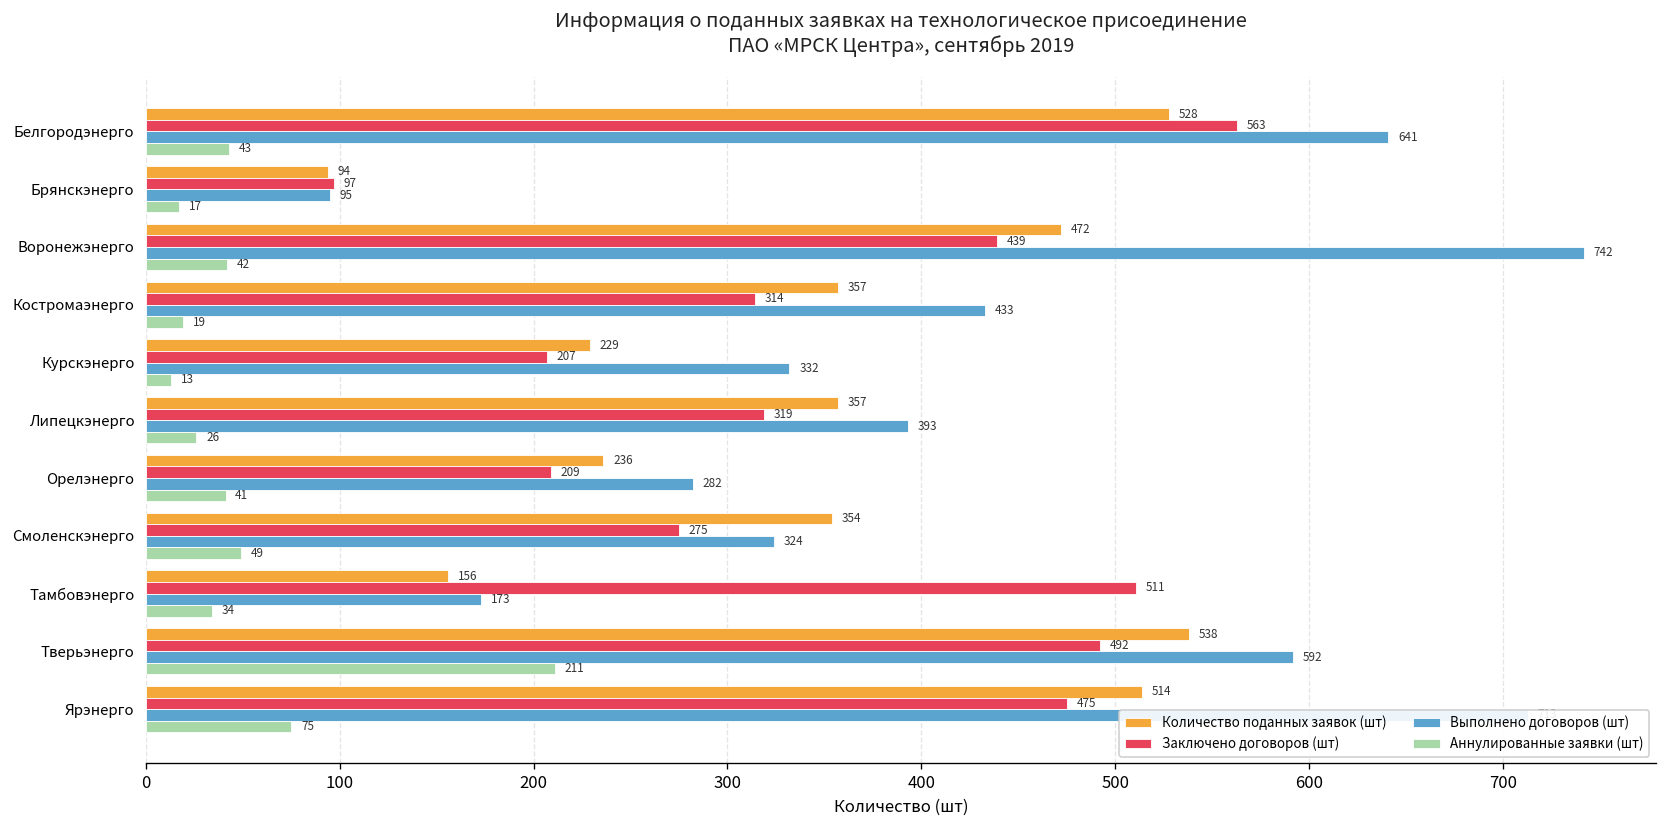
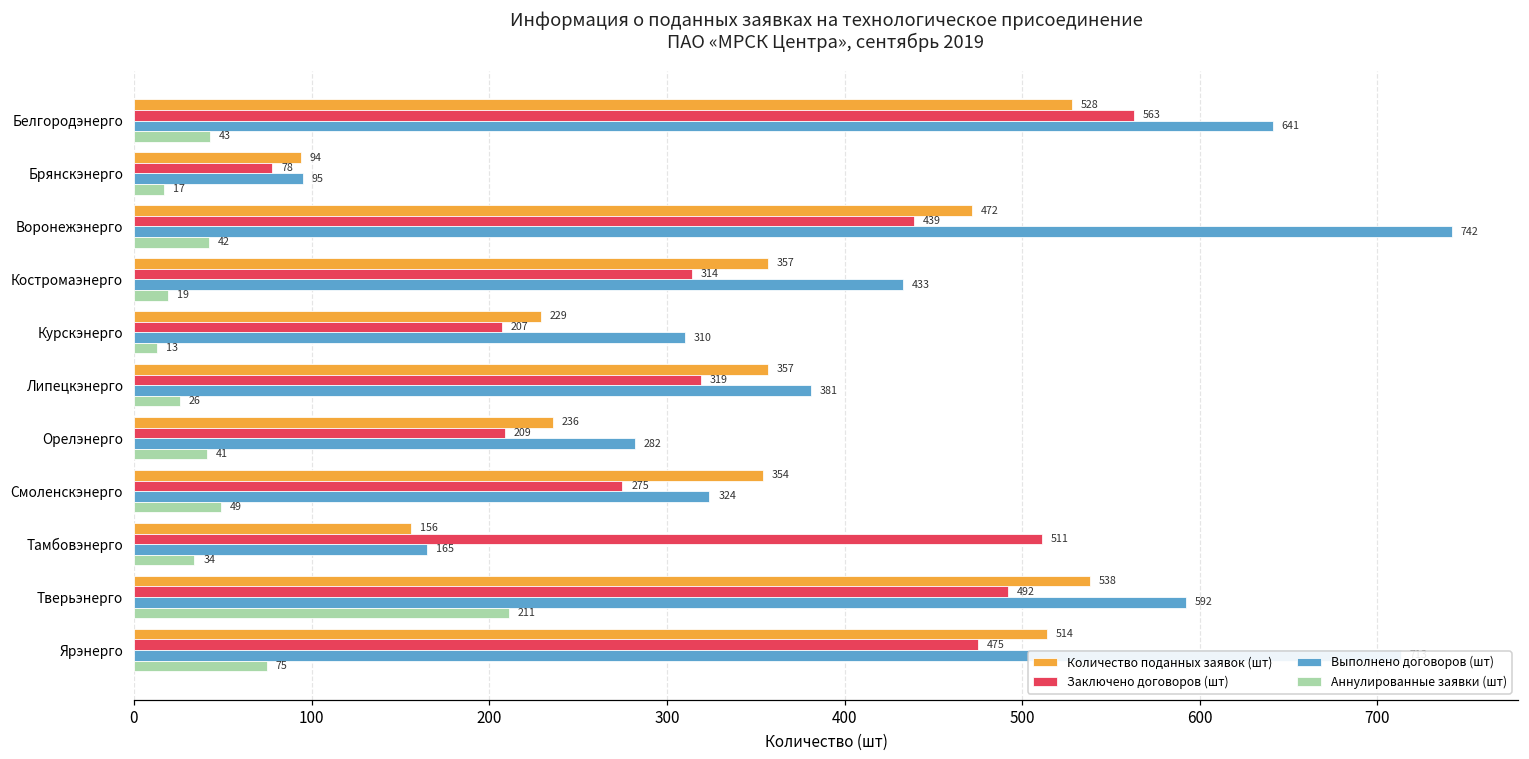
  {
    "Количество поданных заявок (шт)": {
      "Белгородэнерго": 528,
      "Брянскэнерго": 94,
      "Воронежэнерго": 472,
      "Костромаэнерго": 357,
      "Курскэнерго": 229,
      "Липецкэнерго": 357,
      "Орелэнерго": 236,
      "Смоленскэнерго": 354,
      "Тамбовэнерго": 156,
      "Тверьэнерго": 538,
      "Ярэнерго": 514
    },
    "Заключено договоров (шт)": {
      "Белгородэнерго": 563,
-     "Брянскэнерго": 97,
+     "Брянскэнерго": 78,
      "Воронежэнерго": 439,
      "Костромаэнерго": 314,
      "Курскэнерго": 207,
      "Липецкэнерго": 319,
      "Орелэнерго": 209,
      "Смоленскэнерго": 275,
      "Тамбовэнерго": 511,
      "Тверьэнерго": 492,
      "Ярэнерго": 475
    },
    "Выполнено договоров (шт)": {
      "Белгородэнерго": 641,
      "Брянскэнерго": 95,
      "Воронежэнерго": 742,
      "Костромаэнерго": 433,
-     "Курскэнерго": 332,
-     "Липецкэнерго": 393,
+     "Курскэнерго": 310,
+     "Липецкэнерго": 381,
      "Орелэнерго": 282,
      "Смоленскэнерго": 324,
-     "Тамбовэнерго": 173,
+     "Тамбовэнерго": 165,
      "Тверьэнерго": 592
    },
    "Аннулированные заявки (шт)": {
      "Белгородэнерго": 43,
      "Брянскэнерго": 17,
      "Воронежэнерго": 42,
      "Костромаэнерго": 19,
      "Курскэнерго": 13,
      "Липецкэнерго": 26,
      "Орелэнерго": 41,
      "Смоленскэнерго": 49,
      "Тамбовэнерго": 34,
      "Тверьэнерго": 211,
      "Ярэнерго": 75
    }
  }
